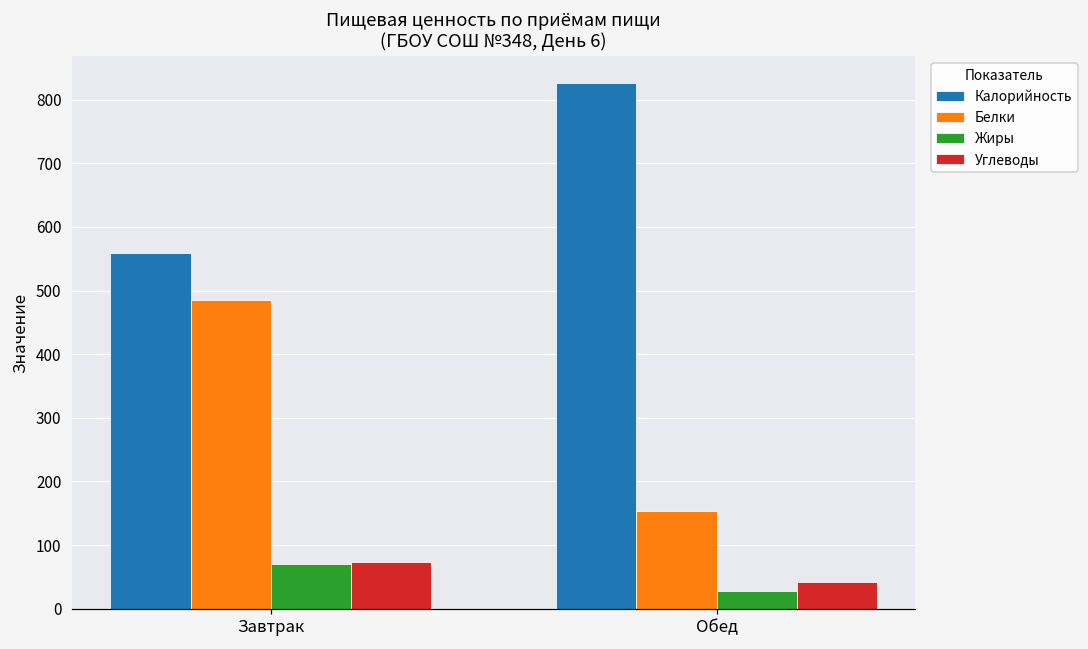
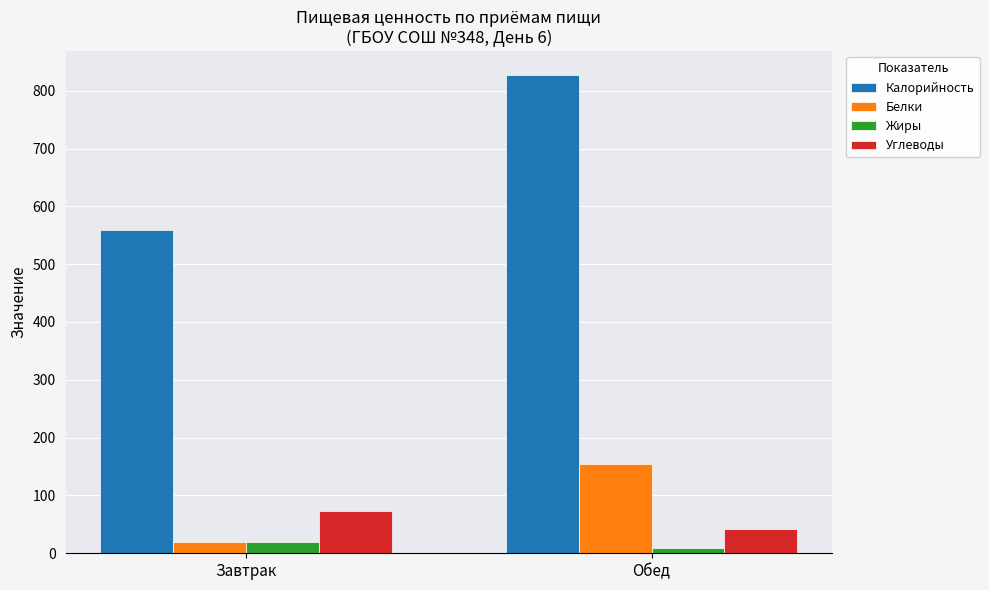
  {
    "Калорийность": {
      "Завтрак": 560,
      "Обед": 830
    },
    "Белки": {
-     "Завтрак": 480,
+     "Завтрак": 20,
      "Обед": 150
    },
    "Жиры": {
-     "Завтрак": 70,
-     "Обед": 30
+     "Завтрак": 20,
+     "Обед": 10
    },
    "Углеводы": {
      "Завтрак": 70,
      "Обед": 40
    }
  }
